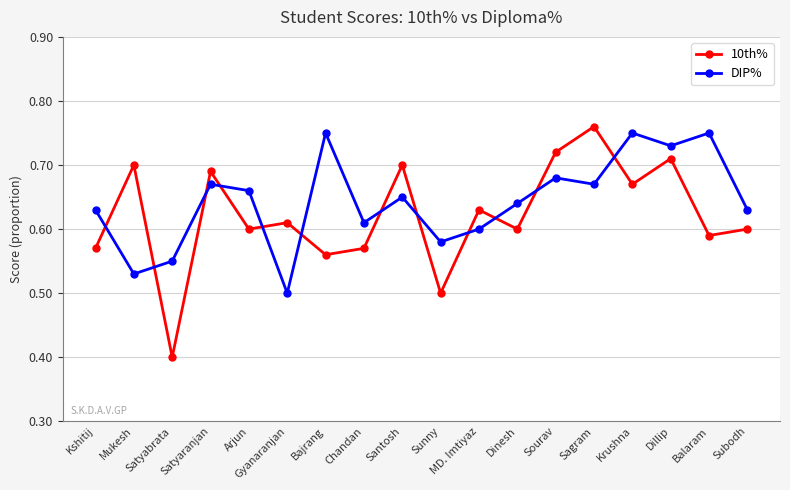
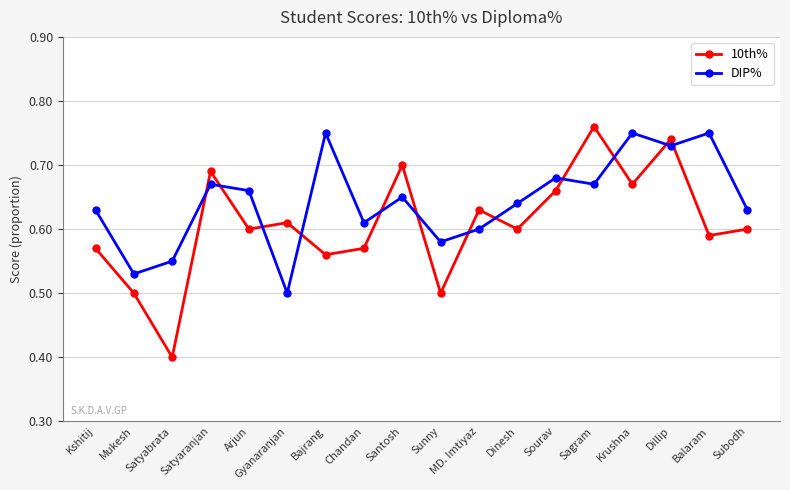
  {
    "10th%": {
      "Kshitij": 0.57,
-     "Mukesh": 0.7,
+     "Mukesh": 0.5,
      "Satyabrata": 0.40,
      "Satyaranjan": 0.69,
      "Arjun": 0.60,
      "Gyanaranjan": 0.61,
      "Bajrang": 0.56,
      "Chandan": 0.57,
      "Santosh": 0.70,
      "Sunny": 0.50,
      "MD. Imtiyaz": 0.63,
      "Dinesh": 0.60,
-     "Sourav": 0.72,
+     "Sourav": 0.66,
      "Sagram": 0.76,
      "Krushna": 0.67,
-     "Dillip": 0.71,
+     "Dillip": 0.74,
      "Balaram": 0.59,
      "Subodh": 0.60
    },
    "DIP%": {
      "Kshitij": 0.63,
      "Mukesh": 0.53,
      "Satyabrata": 0.55,
      "Satyaranjan": 0.67,
      "Arjun": 0.66,
      "Gyanaranjan": 0.50,
      "Bajrang": 0.75,
      "Chandan": 0.61,
      "Santosh": 0.65,
      "Sunny": 0.58,
      "MD. Imtiyaz": 0.60,
      "Dinesh": 0.64,
      "Sourav": 0.68,
      "Sagram": 0.67,
      "Krushna": 0.75,
      "Dillip": 0.73,
      "Balaram": 0.75,
      "Subodh": 0.63
    }
  }
